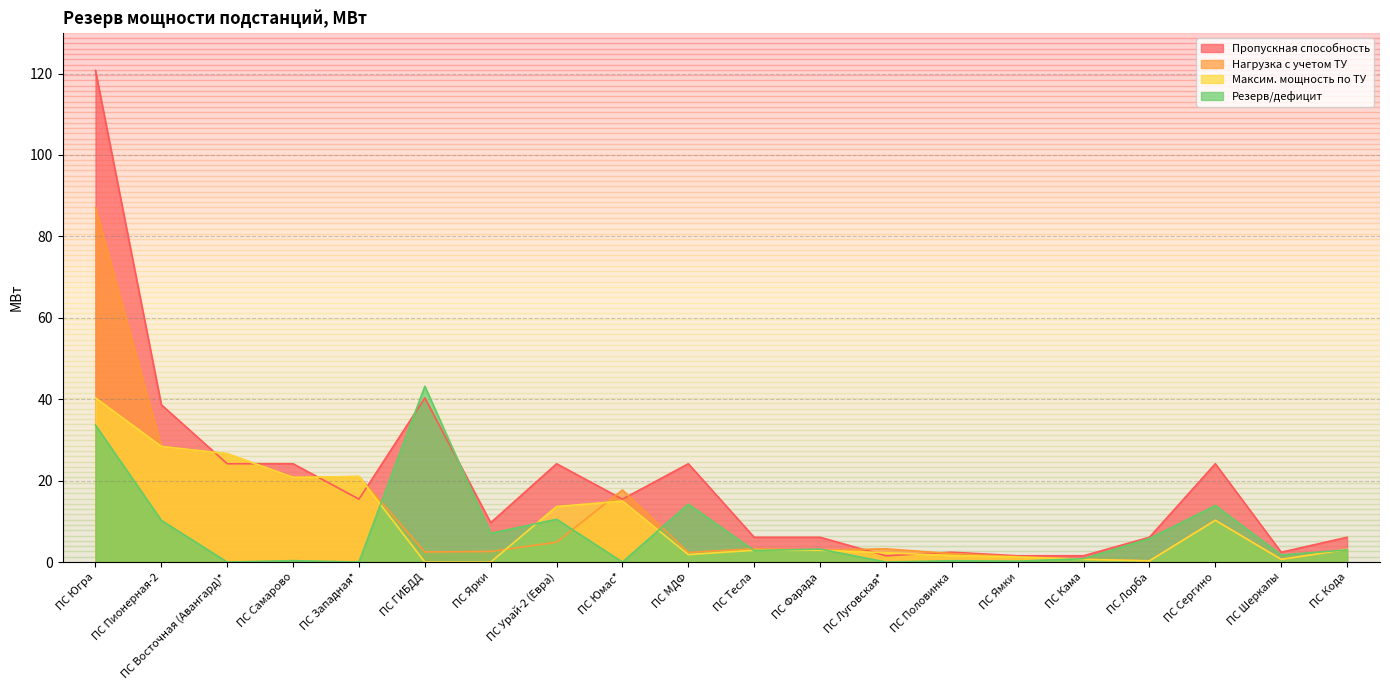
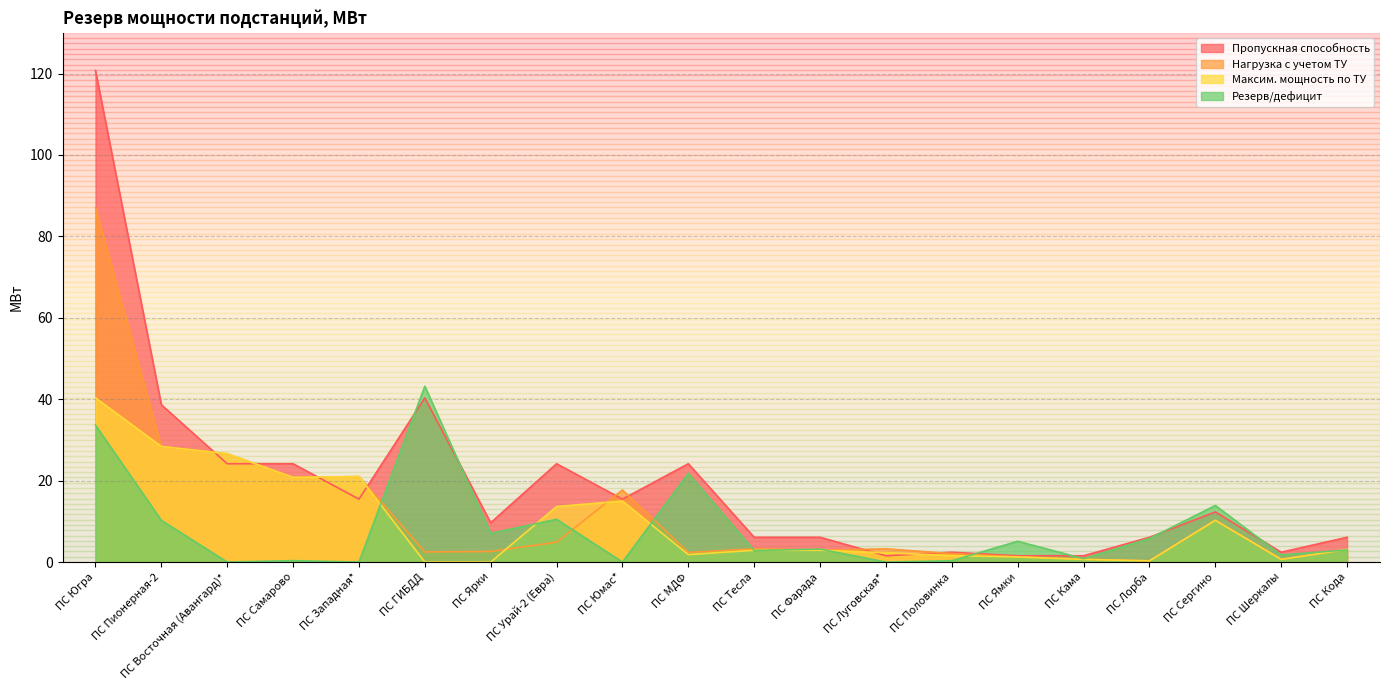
  {
    "Пропускная способность": {
      "ПС Югра": 121,
      "ПС Пионерная-2": 39,
      "ПС Восточная (Авангард)*": 24,
      "ПС Самарово": 24,
      "ПС Западная*": 15,
      "ПС ГИБДД": 40,
      "ПС Ярки": 10,
      "ПС Урай-2 (Евра)": 24,
      "ПС МДФ": 24,
      "ПС Тесла": 6,
      "ПС Фарада": 6,
      "ПС Луговская*": 2,
      "ПС Кама": 2,
-     "ПС Сергино": 24,
+     "ПС Сергино": 12,
      "ПС Шеркалы": 2,
      "ПС Кода": 6
    },
    "Нагрузка с учетом ТУ": {
      "ПС Югра": 87,
      "ПС ГИБДД": 2,
      "ПС Ярки": 3,
      "ПС Урай-2 (Евра)": 5,
      "ПС Юмас*": 18,
      "ПС Луговская*": 3
    },
    "Максим. мощность по ТУ": {
      "ПС Югра": 40,
      "ПС ГИБДД": 0,
      "ПС Ярки": 0,
      "ПС Урай-2 (Евра)": 14,
      "ПС Луговская*": 2
    },
    "Резерв/дефицит": {
      "ПС Югра": 34,
      "ПС Пионерная-2": 10,
      "ПС Восточная (Авангард)*": 0,
      "ПС Самарово": 0,
      "ПС Западная*": 0,
      "ПС ГИБДД": 43,
      "ПС Ярки": 7,
      "ПС Урай-2 (Евра)": 11,
      "ПС Юмас*": 0,
-     "ПС МДФ": 14,
+     "ПС МДФ": 22,
      "ПС Луговская*": 0,
      "ПС Половинка": 0,
-     "ПС Ямки": 0,
+     "ПС Ямки": 5,
      "ПС Сергино": 14,
      "ПС Шеркалы": 2
    }
  }
